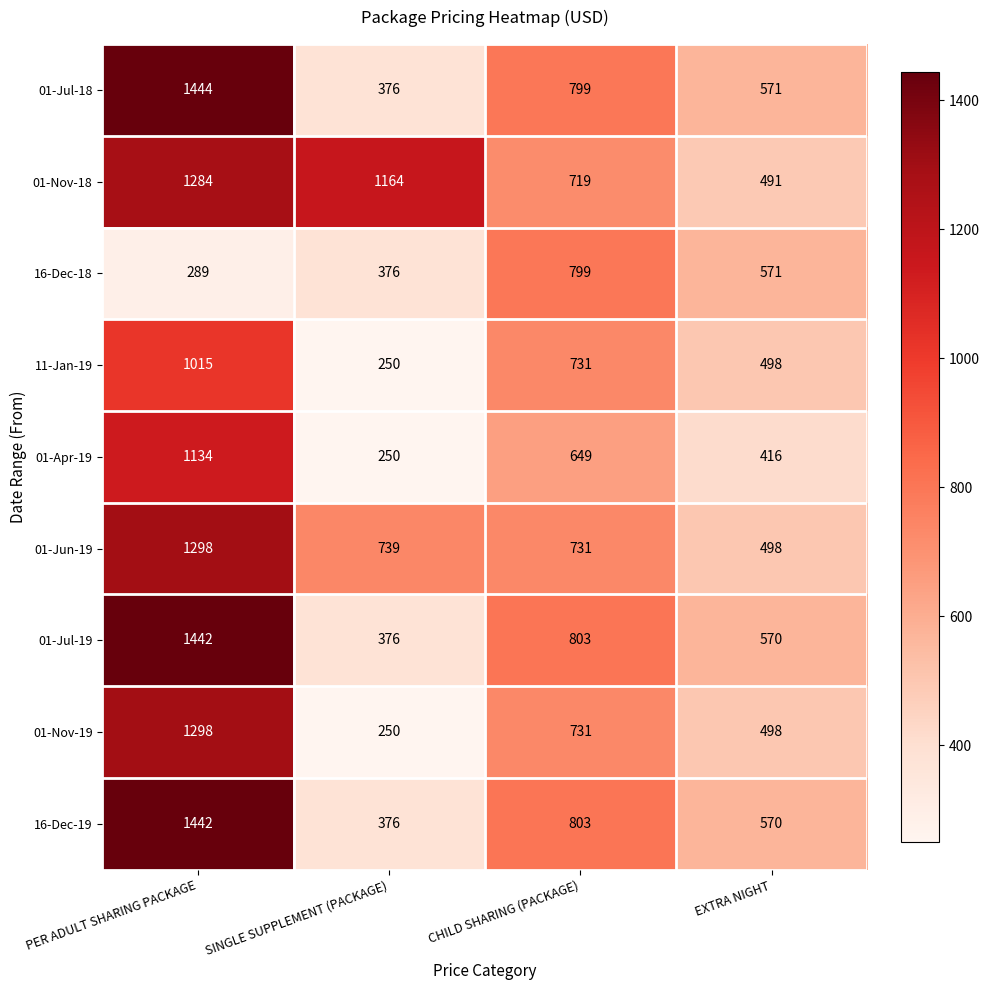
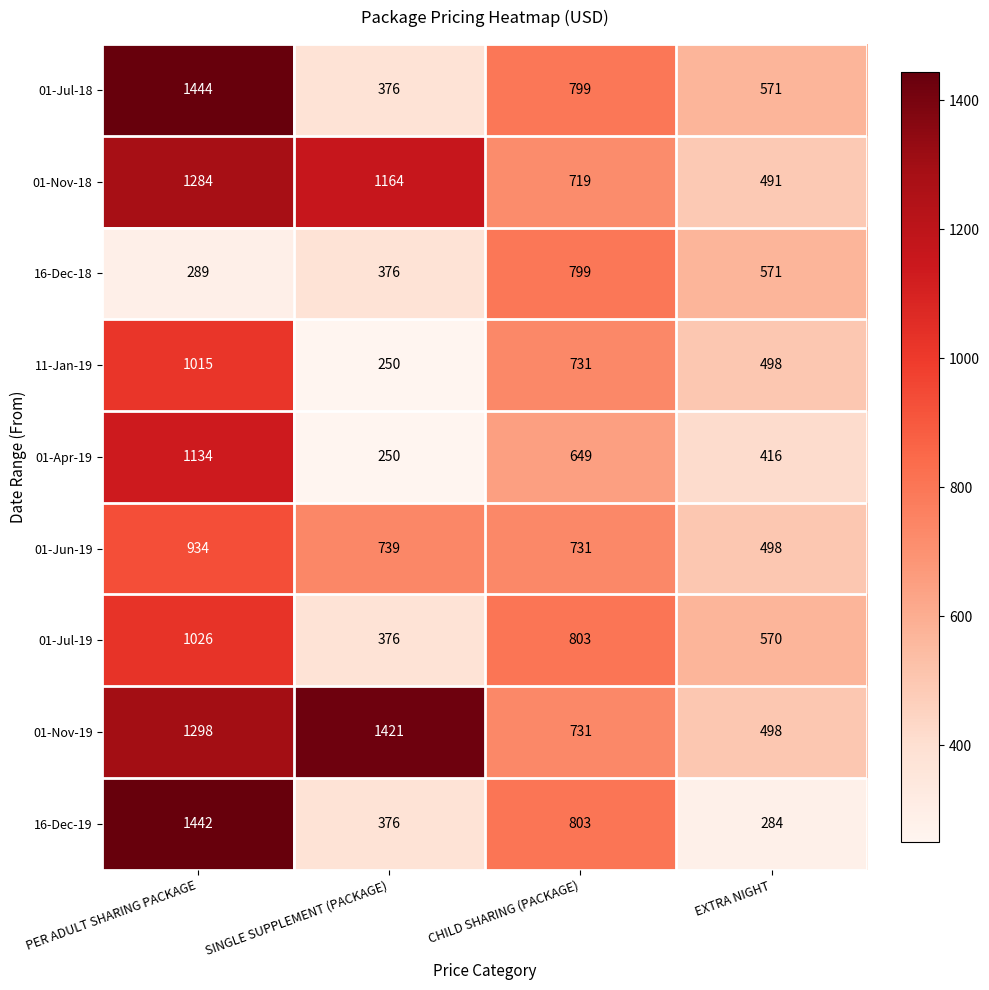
  {
    "01-Jul-18": {
      "PER ADULT SHARING PACKAGE": 1444,
      "SINGLE SUPPLEMENT (PACKAGE)": 376,
      "CHILD SHARING (PACKAGE)": 799,
      "EXTRA NIGHT": 571
    },
    "01-Nov-18": {
      "PER ADULT SHARING PACKAGE": 1284,
      "SINGLE SUPPLEMENT (PACKAGE)": 1164,
      "CHILD SHARING (PACKAGE)": 719,
      "EXTRA NIGHT": 491
    },
    "16-Dec-18": {
      "PER ADULT SHARING PACKAGE": 289,
      "SINGLE SUPPLEMENT (PACKAGE)": 376,
      "CHILD SHARING (PACKAGE)": 799,
      "EXTRA NIGHT": 571
    },
    "11-Jan-19": {
      "PER ADULT SHARING PACKAGE": 1015,
      "SINGLE SUPPLEMENT (PACKAGE)": 250,
      "CHILD SHARING (PACKAGE)": 731,
      "EXTRA NIGHT": 498
    },
    "01-Apr-19": {
      "PER ADULT SHARING PACKAGE": 1134,
      "SINGLE SUPPLEMENT (PACKAGE)": 250,
      "CHILD SHARING (PACKAGE)": 649,
      "EXTRA NIGHT": 416
    },
    "01-Jun-19": {
-     "PER ADULT SHARING PACKAGE": 1298,
+     "PER ADULT SHARING PACKAGE": 934,
      "SINGLE SUPPLEMENT (PACKAGE)": 739,
      "CHILD SHARING (PACKAGE)": 731,
      "EXTRA NIGHT": 498
    },
    "01-Jul-19": {
-     "PER ADULT SHARING PACKAGE": 1442,
+     "PER ADULT SHARING PACKAGE": 1026,
      "SINGLE SUPPLEMENT (PACKAGE)": 376,
      "CHILD SHARING (PACKAGE)": 803,
      "EXTRA NIGHT": 570
    },
    "01-Nov-19": {
      "PER ADULT SHARING PACKAGE": 1298,
-     "SINGLE SUPPLEMENT (PACKAGE)": 250,
+     "SINGLE SUPPLEMENT (PACKAGE)": 1421,
      "CHILD SHARING (PACKAGE)": 731,
      "EXTRA NIGHT": 498
    },
    "16-Dec-19": {
      "PER ADULT SHARING PACKAGE": 1442,
      "SINGLE SUPPLEMENT (PACKAGE)": 376,
      "CHILD SHARING (PACKAGE)": 803,
-     "EXTRA NIGHT": 570
+     "EXTRA NIGHT": 284
    }
  }
